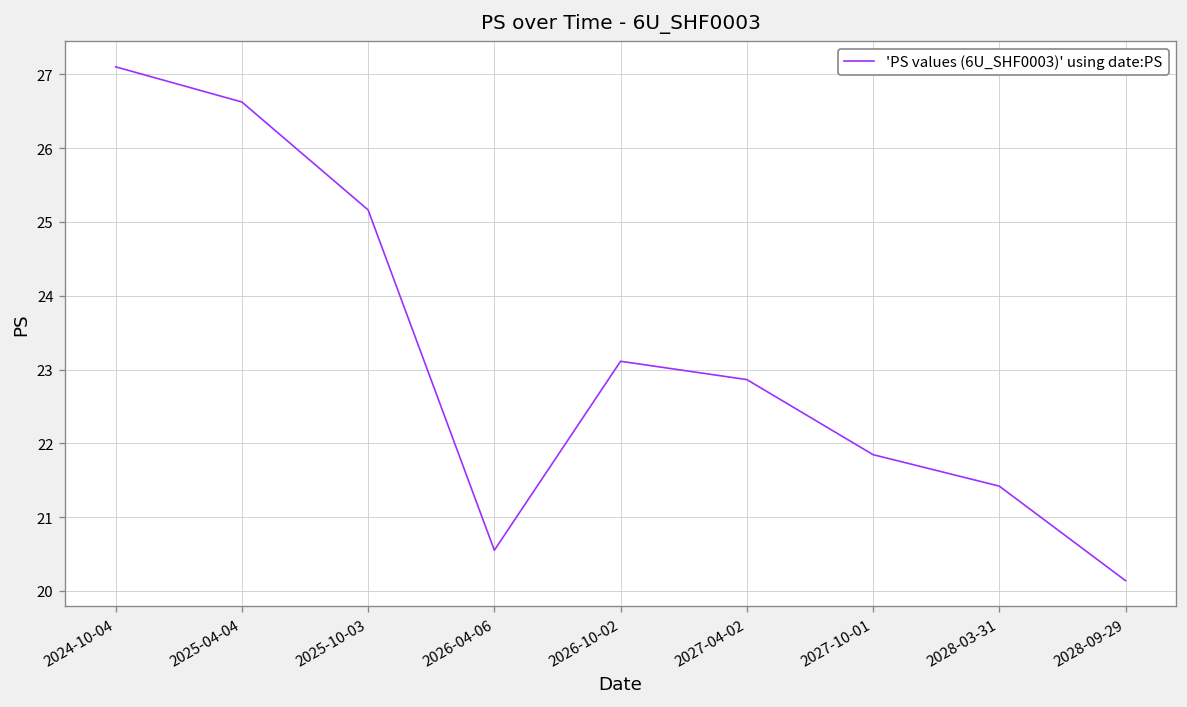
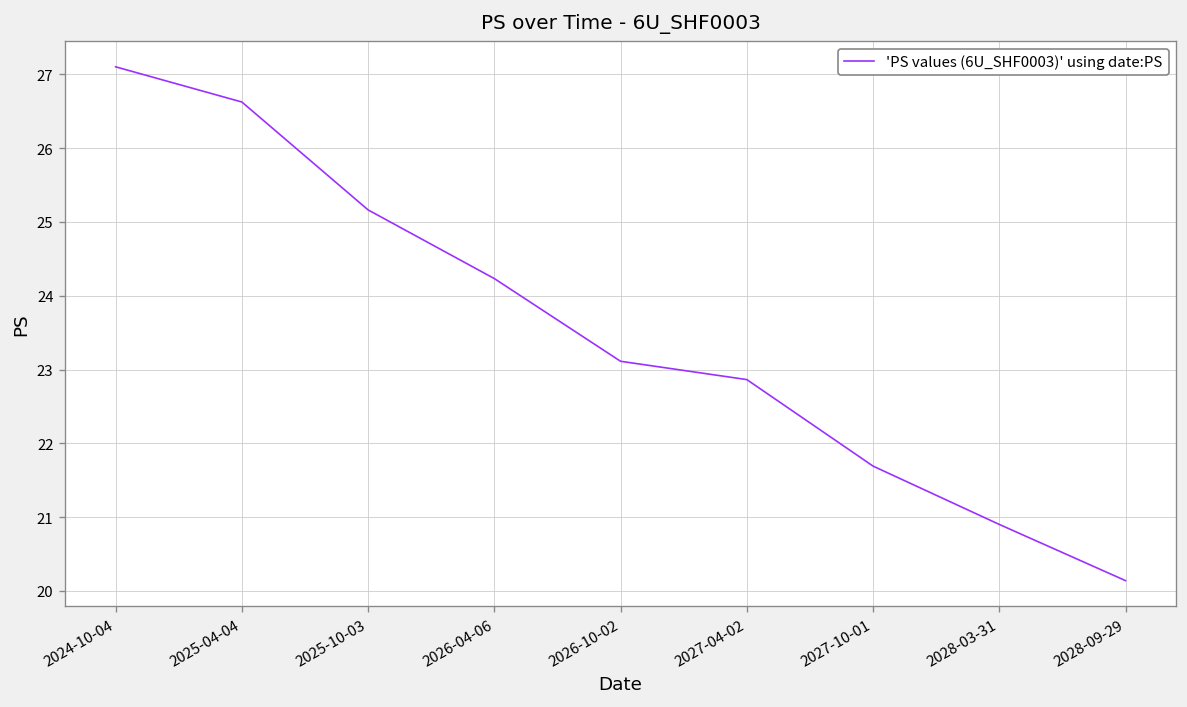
  {
    "2024-10-04": 27.1,
    "2025-04-04": 26.6,
    "2025-10-03": 25.2,
-   "2026-04-06": 20.6,
+   "2026-04-06": 24.2,
    "2026-10-02": 23.1,
    "2027-04-02": 22.9,
-   "2027-10-01": 21.8,
-   "2028-03-31": 21.4,
+   "2027-10-01": 21.7,
+   "2028-03-31": 20.9,
    "2028-09-29": 20.1
  }
